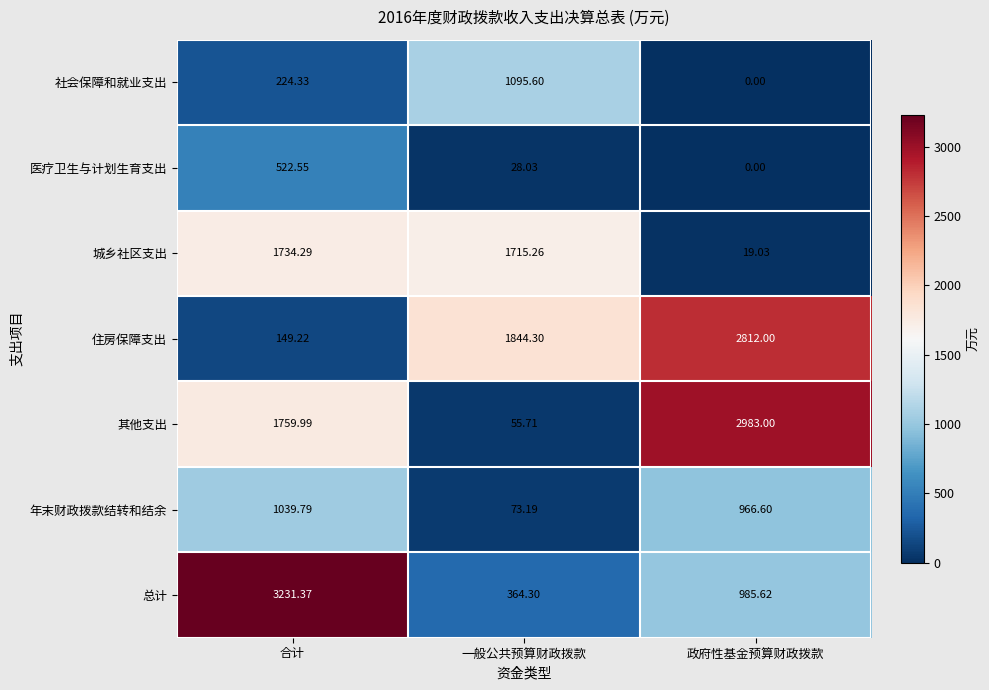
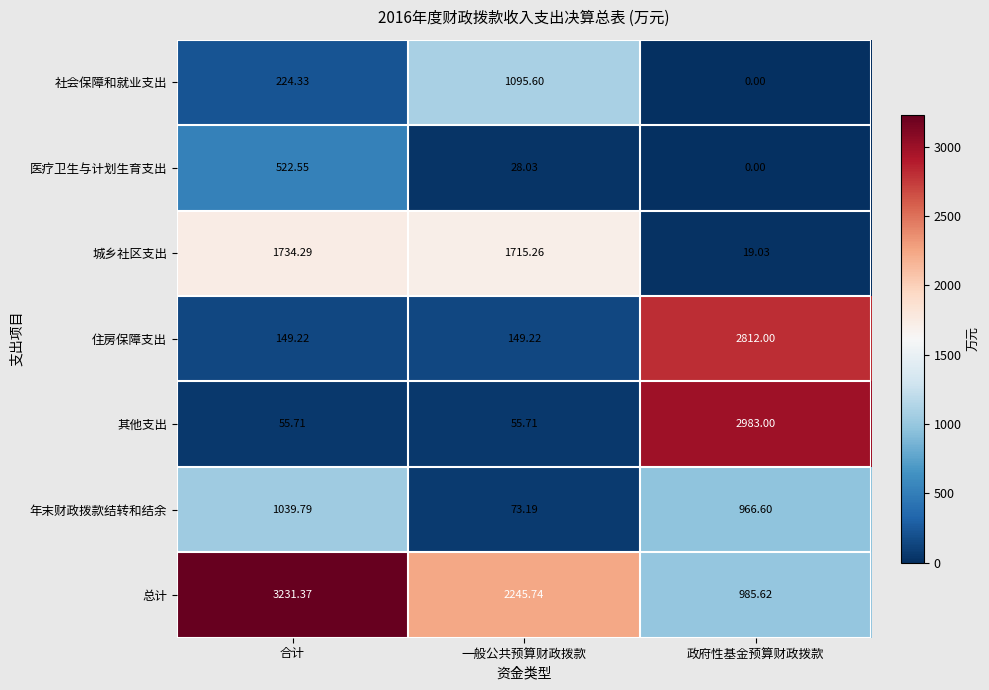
  {
    "社会保障和就业支出": {
      "合计": 224.33,
      "一般公共预算财政拨款": 1095.60,
      "政府性基金预算财政拨款": 0.00
    },
    "医疗卫生与计划生育支出": {
      "合计": 522.55,
      "一般公共预算财政拨款": 28.03,
      "政府性基金预算财政拨款": 0.00
    },
    "城乡社区支出": {
      "合计": 1734.29,
      "一般公共预算财政拨款": 1715.26,
      "政府性基金预算财政拨款": 19.03
    },
    "住房保障支出": {
      "合计": 149.22,
-     "一般公共预算财政拨款": 1844.30,
+     "一般公共预算财政拨款": 149.22,
      "政府性基金预算财政拨款": 2812.00
    },
    "其他支出": {
-     "合计": 1759.99,
+     "合计": 55.71,
      "一般公共预算财政拨款": 55.71,
      "政府性基金预算财政拨款": 2983.00
    },
    "年末财政拨款结转和结余": {
      "合计": 1039.79,
      "一般公共预算财政拨款": 73.19,
      "政府性基金预算财政拨款": 966.60
    },
    "总计": {
      "合计": 3231.37,
-     "一般公共预算财政拨款": 364.30,
+     "一般公共预算财政拨款": 2245.74,
      "政府性基金预算财政拨款": 985.62
    }
  }
